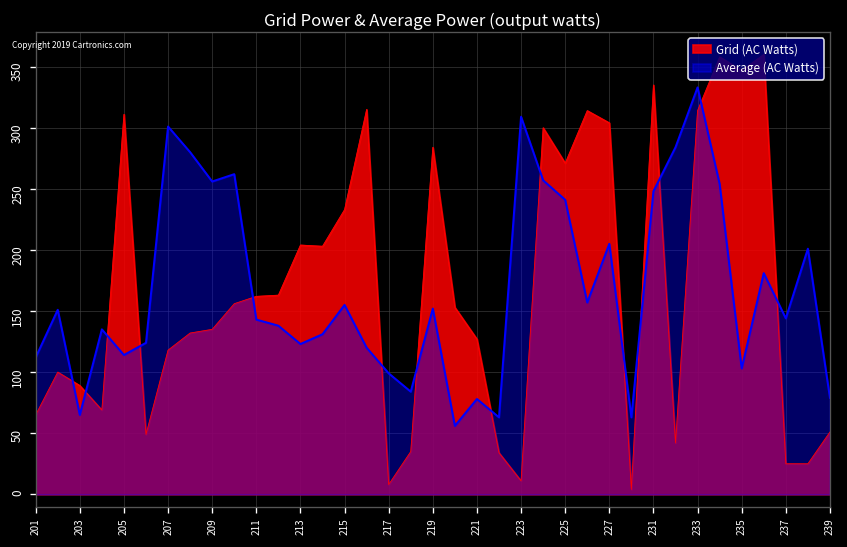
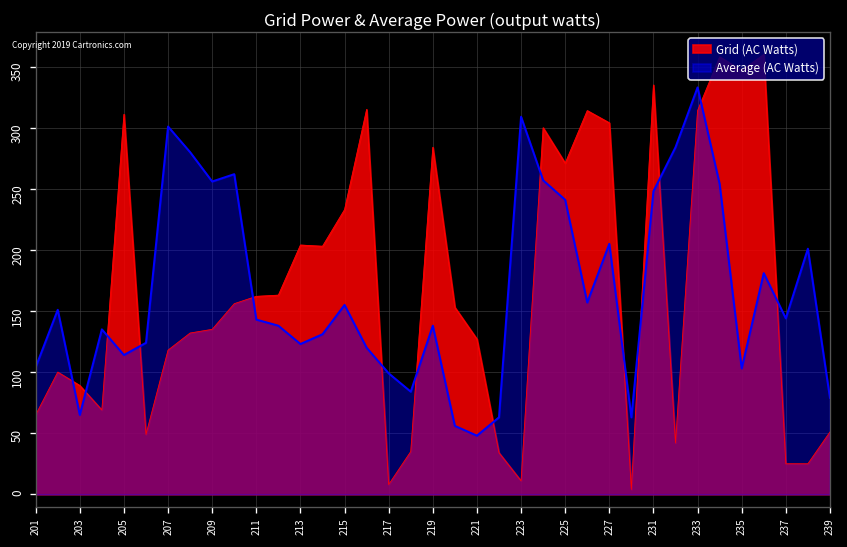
  {
    "Grid (AC Watts)": {
      "201": 65,
      "203": 89,
      "205": 311,
      "207": 118,
      "209": 135,
      "211": 162,
      "213": 204,
      "215": 233,
      "217": 8,
      "219": 284,
      "221": 127,
      "223": 11,
      "225": 271,
      "227": 304,
      "231": 335,
      "233": 314,
      "237": 25,
      "239": 51
    },
    "Average (AC Watts)": {
-     "201": 112,
+     "201": 104,
      "203": 65,
      "205": 114,
      "207": 301,
      "209": 256,
      "211": 143,
      "213": 123,
      "215": 155,
      "217": 99,
-     "219": 152,
-     "221": 78,
+     "219": 138,
+     "221": 48,
      "223": 309,
      "225": 241,
      "227": 205,
      "231": 248,
      "233": 333,
      "235": 103,
      "237": 144,
      "239": 79
    }
  }
